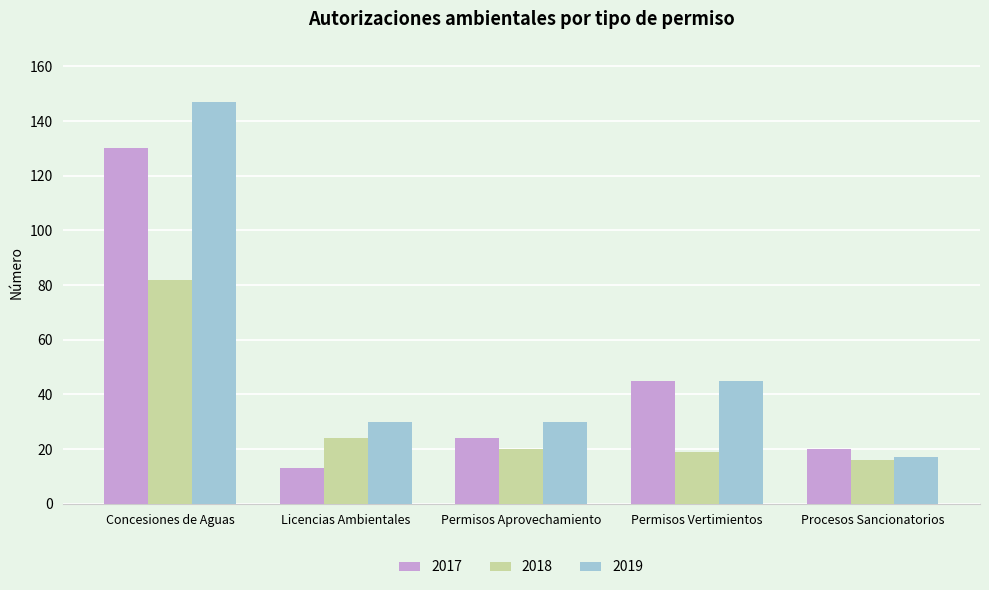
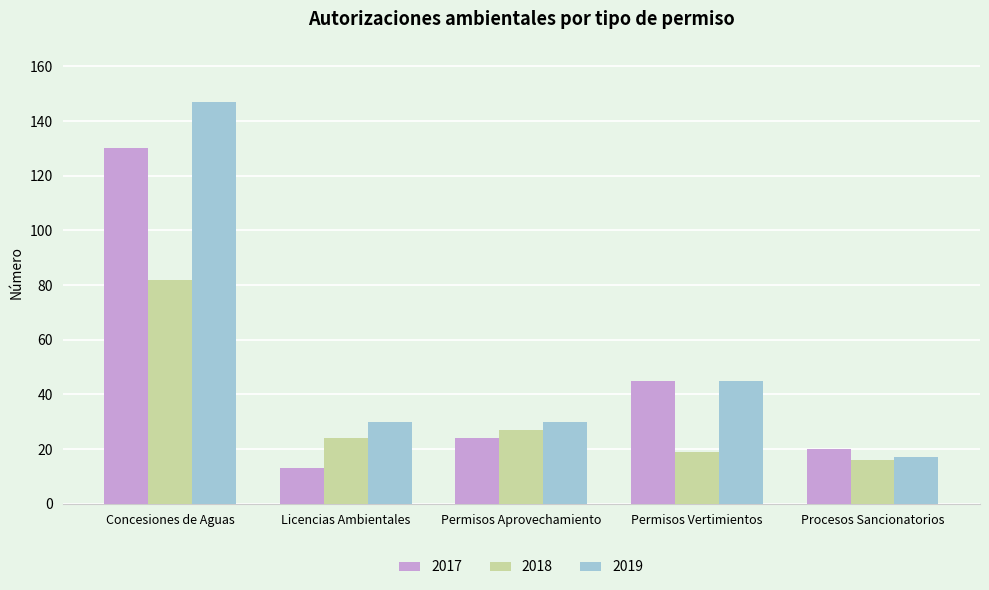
  {
    "2018": {
      "Concesiones de Aguas": 82,
      "Licencias Ambientales": 24,
-     "Permisos Aprovechamiento": 20,
+     "Permisos Aprovechamiento": 27,
      "Permisos Vertimientos": 19,
      "Procesos Sancionatorios": 16
    }
  }
